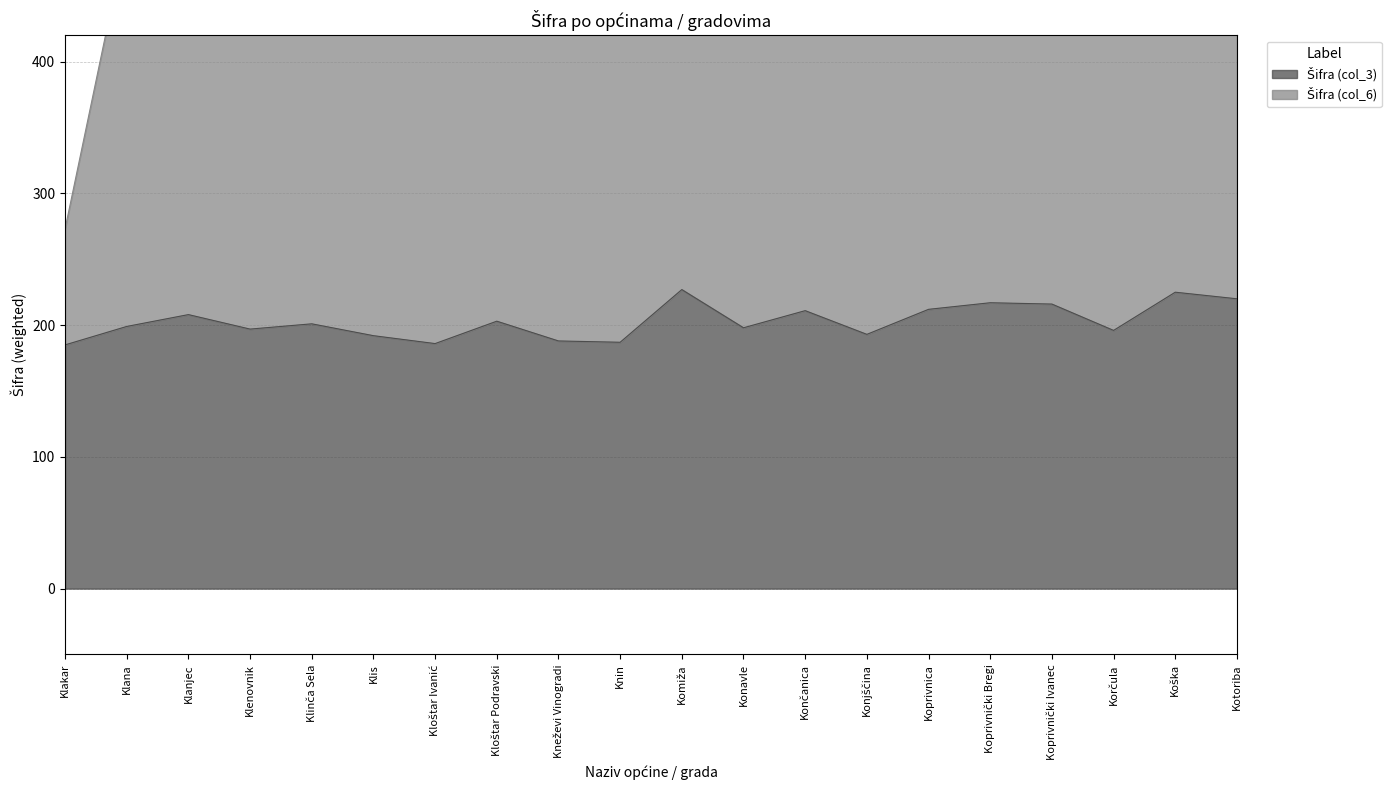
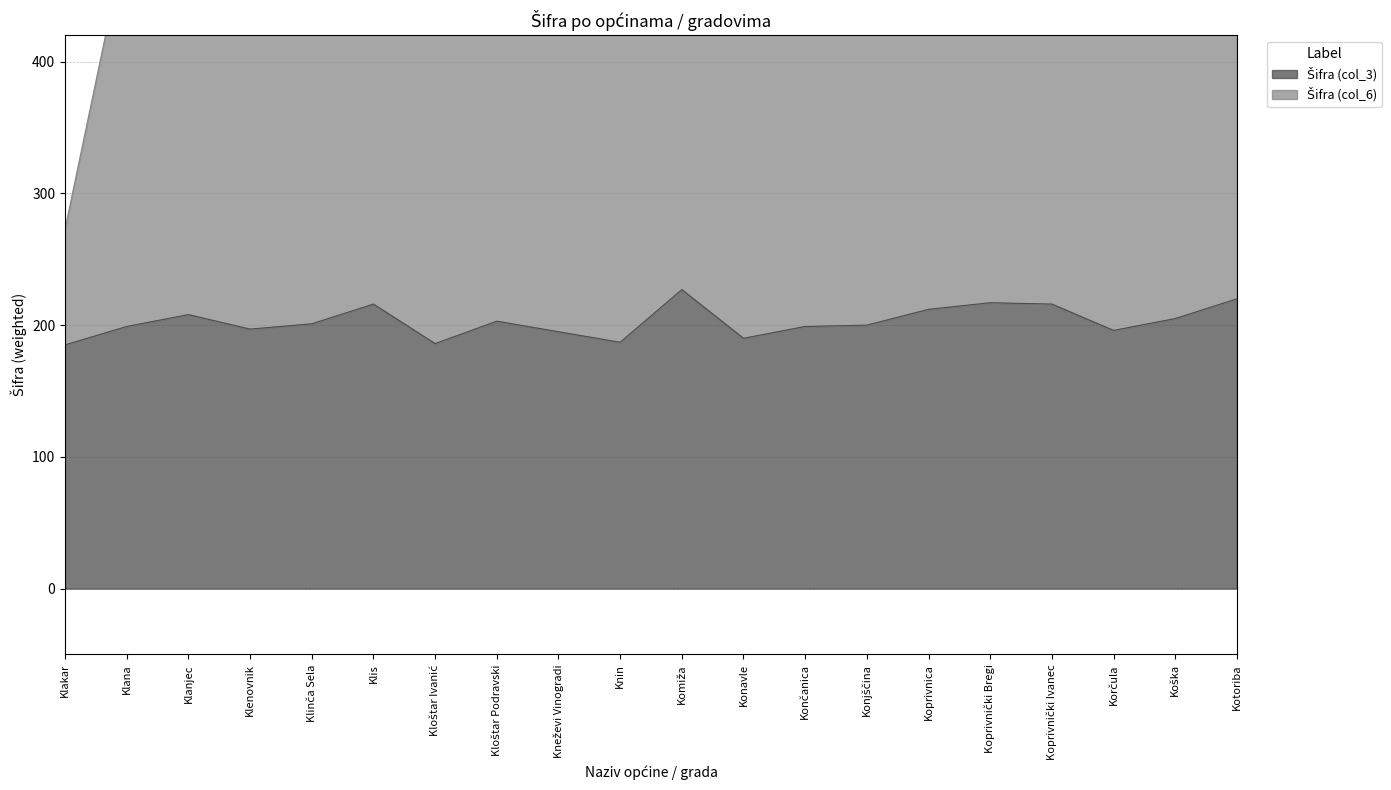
  {
    "Šifra (col_3)": {
      "Klakar": 185,
      "Klana": 199,
      "Klanjec": 208,
      "Klenovnik": 197,
      "Klinča Sela": 201,
-     "Klis": 192,
+     "Klis": 216,
      "Kloštar Ivanić": 186,
      "Kloštar Podravski": 203,
-     "Kneževi Vinogradi": 188,
+     "Kneževi Vinogradi": 195,
      "Knin": 187,
      "Komiža": 227,
-     "Konavle": 198,
-     "Končanica": 211,
-     "Konjščina": 193,
+     "Konavle": 190,
+     "Končanica": 199,
+     "Konjščina": 200,
      "Koprivnica": 212,
      "Koprivnički Bregi": 217,
      "Koprivnički Ivanec": 216,
      "Korčula": 196,
-     "Koška": 225,
+     "Koška": 205,
      "Kotoriba": 220
    },
    "Šifra (col_6)": {
      "Klakar": 88
    }
  }
